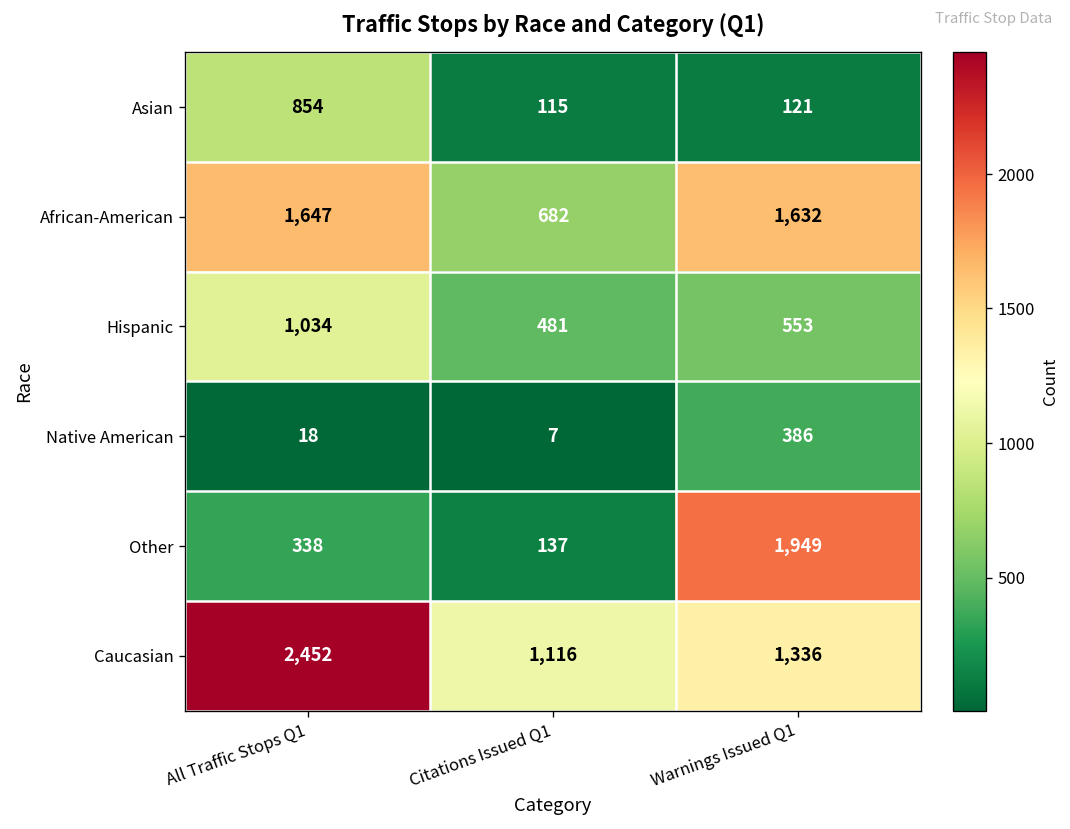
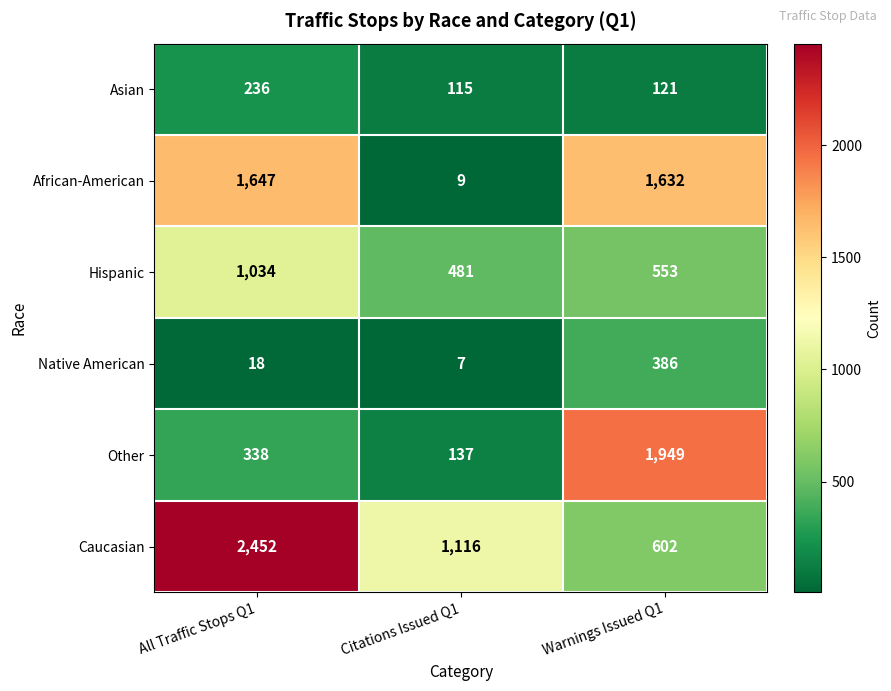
  {
    "Asian": {
-     "All Traffic Stops Q1": "854",
+     "All Traffic Stops Q1": "236",
      "Citations Issued Q1": "115",
      "Warnings Issued Q1": "121"
    },
    "African-American": {
      "All Traffic Stops Q1": "1,647",
-     "Citations Issued Q1": "682",
+     "Citations Issued Q1": "9",
      "Warnings Issued Q1": "1,632"
    },
    "Hispanic": {
      "All Traffic Stops Q1": "1,034",
      "Citations Issued Q1": "481",
      "Warnings Issued Q1": "553"
    },
    "Native American": {
      "All Traffic Stops Q1": "18",
      "Citations Issued Q1": "7",
      "Warnings Issued Q1": "386"
    },
    "Other": {
      "All Traffic Stops Q1": "338",
      "Citations Issued Q1": "137",
      "Warnings Issued Q1": "1,949"
    },
    "Caucasian": {
      "All Traffic Stops Q1": "2,452",
      "Citations Issued Q1": "1,116",
-     "Warnings Issued Q1": "1,336"
+     "Warnings Issued Q1": "602"
    }
  }
